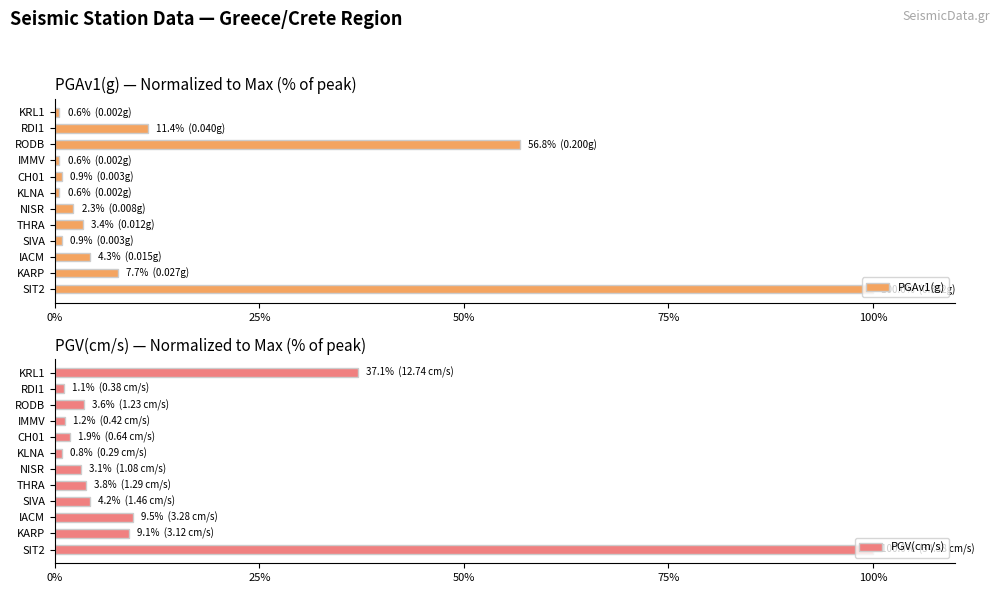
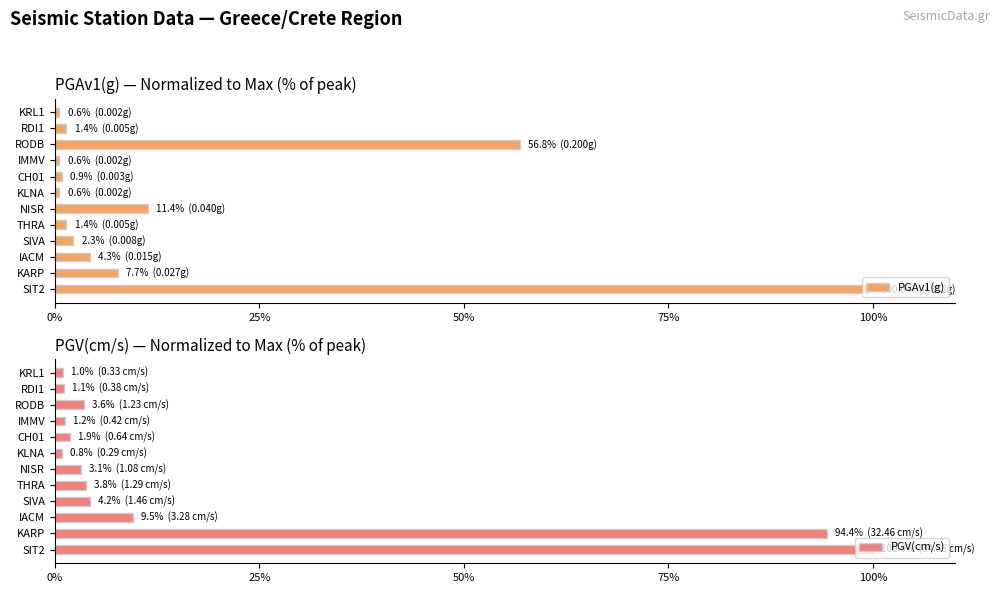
  {
    "PGAv1(g) — Normalized to Max (% of peak)": {
      "KRL1": "0.6%",
-     "RDI1": "11.4% (0.040g)",
+     "RDI1": "1.4% (0.005g)",
      "RODB": "56.8%",
      "IMMV": "0.6%",
      "CH01": "0.9%",
      "KLNA": "0.6%",
-     "NISR": "2.3% (0.008g)",
-     "THRA": "3.4% (0.012g)",
-     "SIVA": "0.9% (0.003g)",
+     "NISR": "11.4% (0.040g)",
+     "THRA": "1.4% (0.005g)",
+     "SIVA": "2.3% (0.008g)",
      "IACM": "4.3%",
      "KARP": "7.7%"
    },
    "PGV(cm/s) — Normalized to Max (% of peak)": {
-     "KRL1": "37.1% (12.74 cm/s)",
+     "KRL1": "1.0% (0.33 cm/s)",
      "RDI1": "1.1%",
      "RODB": "3.6%",
      "IMMV": "1.2%",
      "CH01": "1.9%",
      "KLNA": "0.8%",
      "NISR": "3.1%",
      "THRA": "3.8%",
      "SIVA": "4.2%",
      "IACM": "9.5%",
-     "KARP": "9.1% (3.12 cm/s)"
+     "KARP": "94.4% (32.46 cm/s)"
    }
  }
